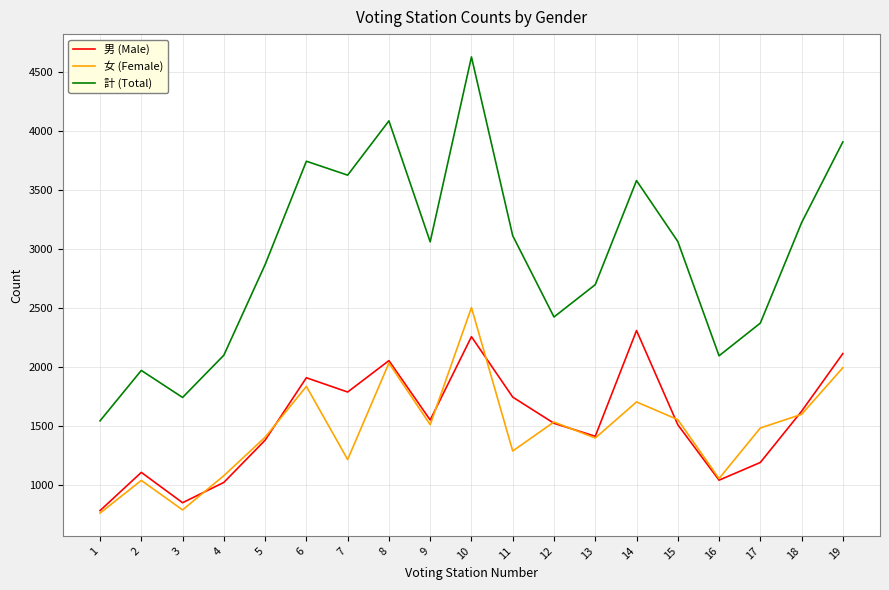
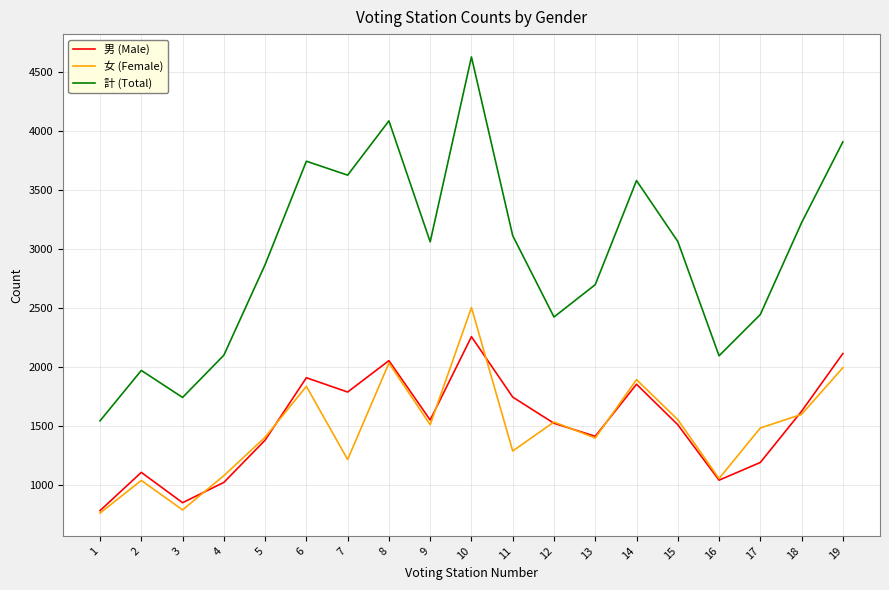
  {
    "男 (Male)": {
      "2": 1110,
      "3": 850,
      "4": 1020,
      "5": 1380,
      "6": 1910,
      "7": 1790,
      "9": 1550,
      "10": 2260,
      "11": 1740,
-     "14": 2310,
+     "14": 1850,
      "15": 1510,
      "17": 1190,
      "18": 1620,
      "19": 2110
    },
    "女 (Female)": {
      "2": 1040,
      "3": 790,
      "4": 1080,
      "5": 1400,
      "6": 1840,
      "7": 1220,
      "9": 1510,
      "10": 2500,
      "11": 1290,
-     "14": 1700,
+     "14": 1890,
      "15": 1550,
      "17": 1480,
      "18": 1600,
      "19": 1990
    },
    "計 (Total)": {
      "1": 1540,
      "2": 1970,
      "3": 1740,
      "4": 2100,
      "5": 2870,
      "6": 3740,
      "7": 3630,
      "8": 4090,
      "9": 3060,
      "10": 4630,
      "11": 3110,
      "12": 2420,
      "13": 2700,
      "14": 3580,
      "15": 3060,
      "16": 2090,
-     "17": 2370,
+     "17": 2440,
      "18": 3220,
      "19": 3910
    }
  }
